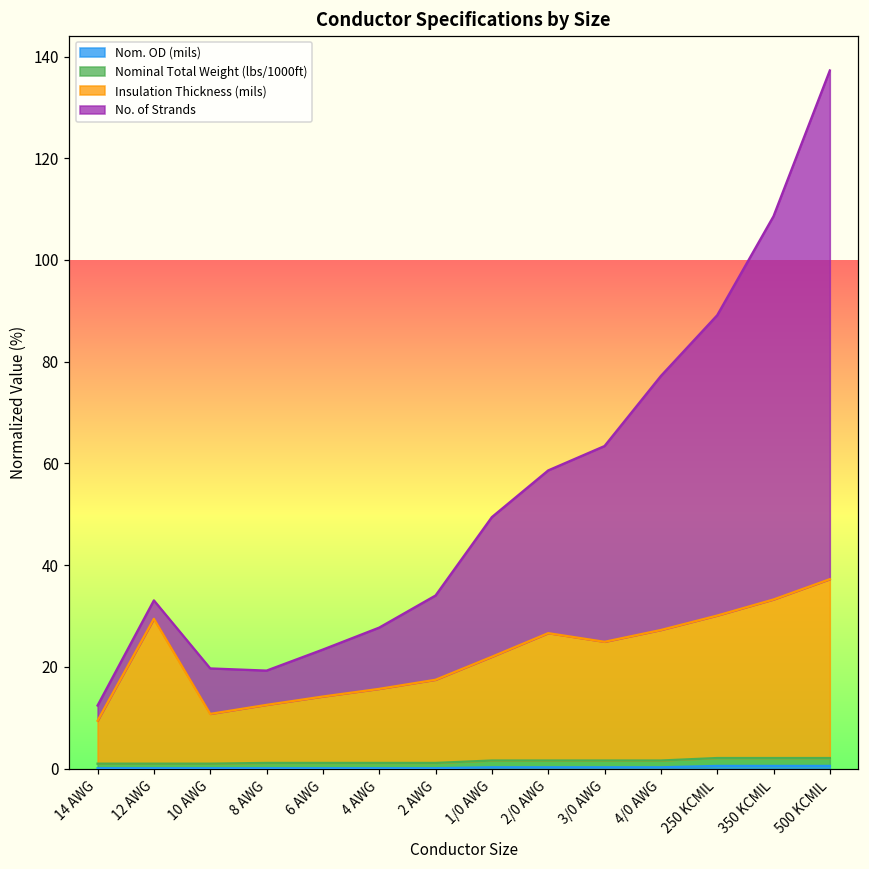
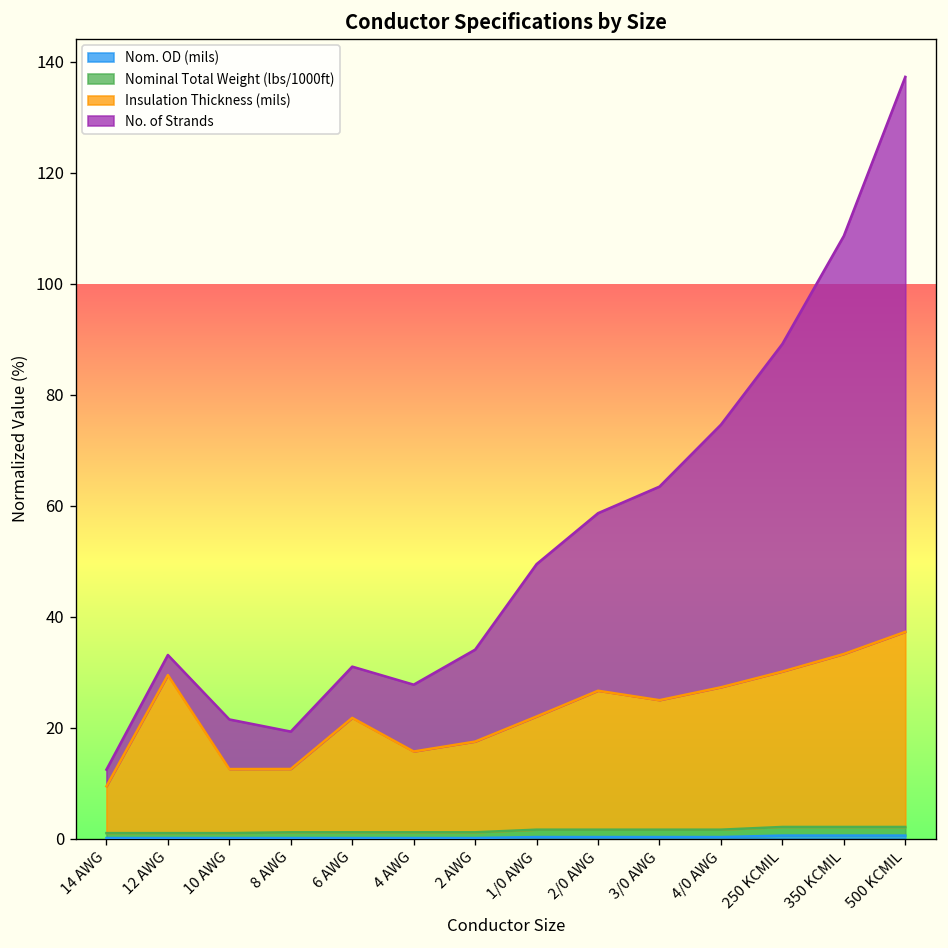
  {
    "Nom. OD (mils)": {
      "14 AWG": 0,
      "12 AWG": 0,
      "10 AWG": 0,
      "8 AWG": 0,
      "6 AWG": 0,
      "4 AWG": 0,
      "2 AWG": 0,
      "1/0 AWG": 0,
      "2/0 AWG": 0,
      "3/0 AWG": 0,
      "4/0 AWG": 0,
      "250 KCMIL": 1,
      "350 KCMIL": 1,
      "500 KCMIL": 1
    },
    "Nominal Total Weight (lbs/1000ft)": {
      "14 AWG": 1,
      "12 AWG": 1,
      "10 AWG": 1,
      "8 AWG": 1,
      "6 AWG": 1,
      "4 AWG": 1,
      "2 AWG": 1,
      "1/0 AWG": 1,
      "2/0 AWG": 1,
      "3/0 AWG": 1,
      "4/0 AWG": 1,
      "250 KCMIL": 2,
      "350 KCMIL": 2,
      "500 KCMIL": 2
    },
    "Insulation Thickness (mils)": {
      "14 AWG": 8,
      "12 AWG": 28,
-     "10 AWG": 10,
+     "10 AWG": 12,
      "8 AWG": 11,
-     "6 AWG": 13,
+     "6 AWG": 21,
      "4 AWG": 15,
      "2 AWG": 16,
      "1/0 AWG": 20,
      "2/0 AWG": 25,
      "3/0 AWG": 23,
      "4/0 AWG": 26,
      "250 KCMIL": 28,
      "350 KCMIL": 31,
      "500 KCMIL": 35
    },
    "No. of Strands": {
      "14 AWG": 3,
      "12 AWG": 4,
      "10 AWG": 9,
      "8 AWG": 7,
      "6 AWG": 9,
      "4 AWG": 12,
      "2 AWG": 17,
      "1/0 AWG": 27,
      "2/0 AWG": 32,
      "3/0 AWG": 38,
-     "4/0 AWG": 50,
+     "4/0 AWG": 47,
      "250 KCMIL": 59,
      "350 KCMIL": 75,
      "500 KCMIL": 100
    }
  }
